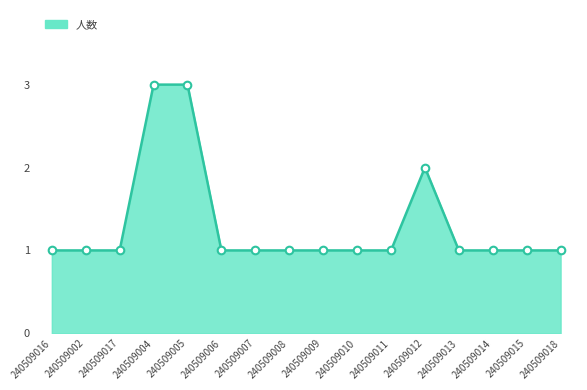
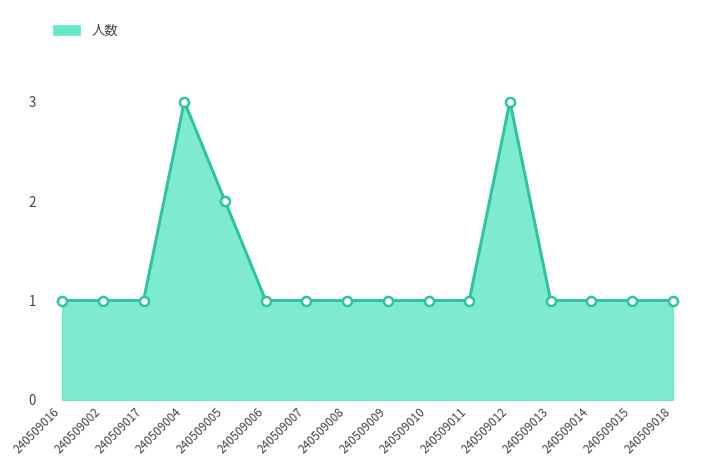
  {
    "240509016": 1,
    "240509002": 1,
    "240509017": 1,
    "240509004": 3,
-   "240509005": 3,
+   "240509005": 2,
    "240509006": 1,
    "240509007": 1,
    "240509008": 1,
    "240509009": 1,
    "240509010": 1,
    "240509011": 1,
-   "240509012": 2,
+   "240509012": 3,
    "240509013": 1,
    "240509014": 1,
    "240509015": 1,
    "240509018": 1
  }
